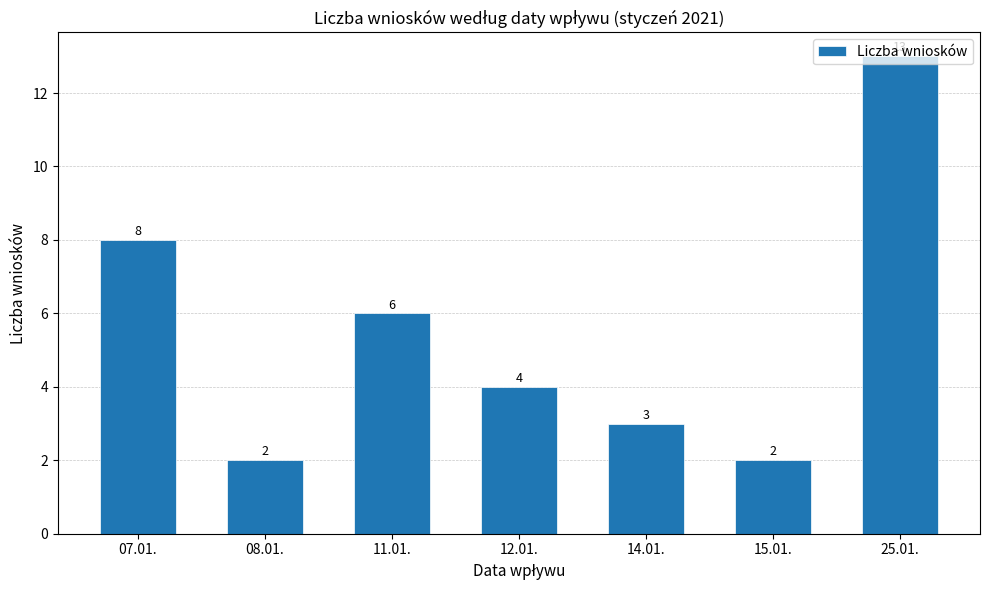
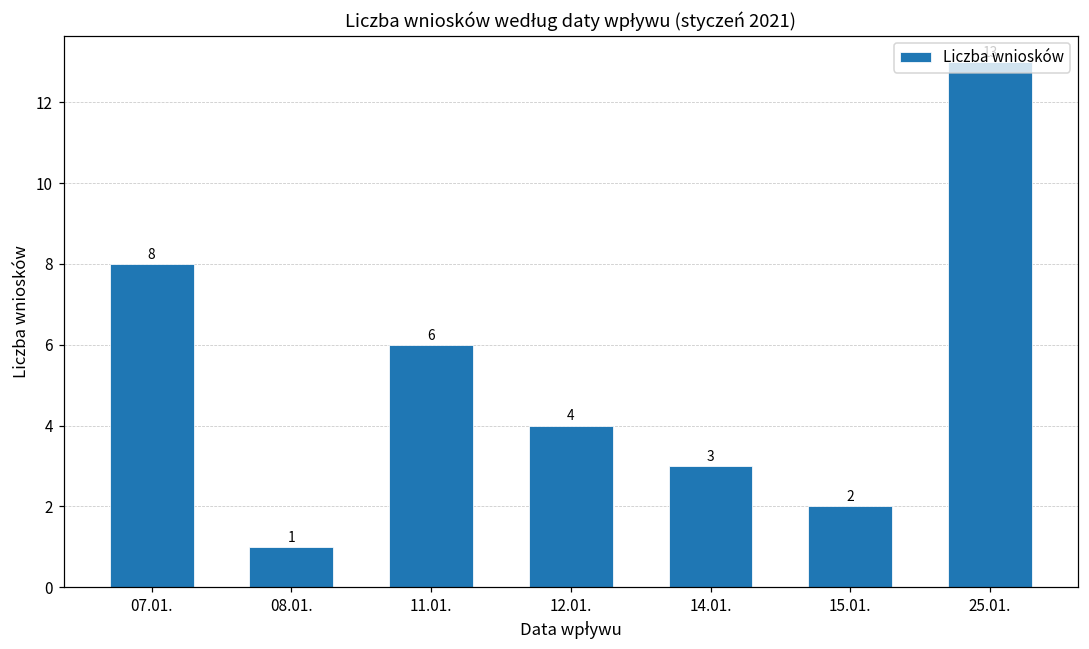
  {
    "07.01.": 8,
-   "08.01.": 2,
+   "08.01.": 1,
    "11.01.": 6,
    "12.01.": 4,
    "14.01.": 3,
    "15.01.": 2
  }
